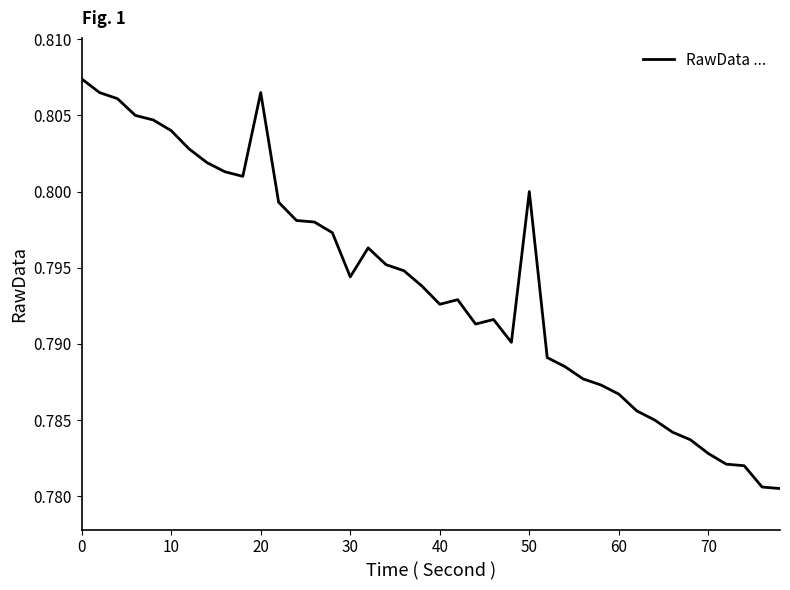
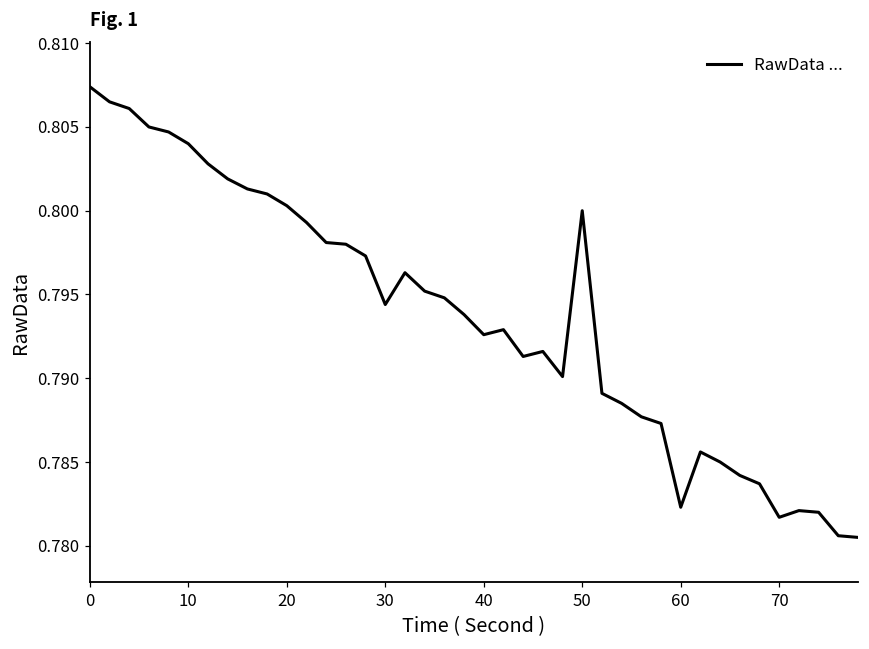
  {
    "0": 0.8074,
    "10": 0.8040,
-   "20": 0.8065,
+   "20": 0.8003,
    "30": 0.7944,
    "40": 0.7926,
    "50": 0.8000,
-   "60": 0.7867,
-   "70": 0.7828
+   "60": 0.7823,
+   "70": 0.7817
  }
